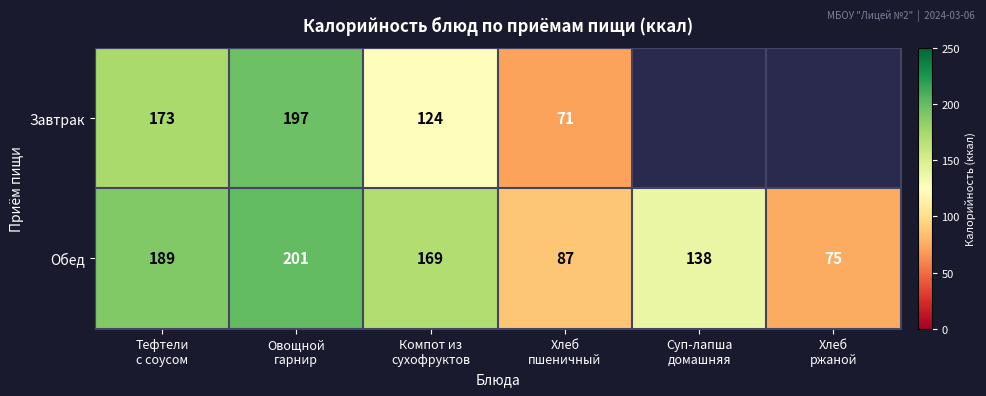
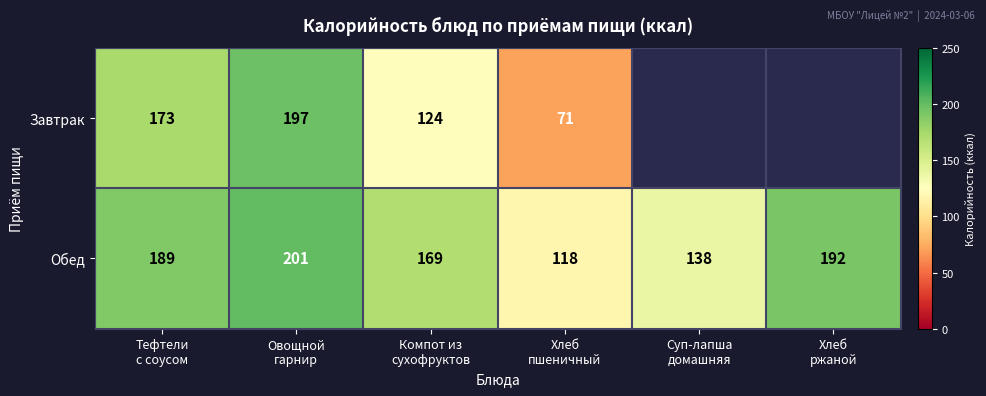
  {
    "Завтрак": {
      "Тефтели с соусом": 173,
      "Овощной гарнир": 197,
      "Компот из сухофруктов": 124,
      "Хлеб пшеничный": 71
    },
    "Обед": {
      "Тефтели с соусом": 189,
      "Овощной гарнир": 201,
      "Компот из сухофруктов": 169,
-     "Хлеб пшеничный": 87,
+     "Хлеб пшеничный": 118,
      "Суп-лапша домашняя": 138,
-     "Хлеб ржаной": 75
+     "Хлеб ржаной": 192
    }
  }
